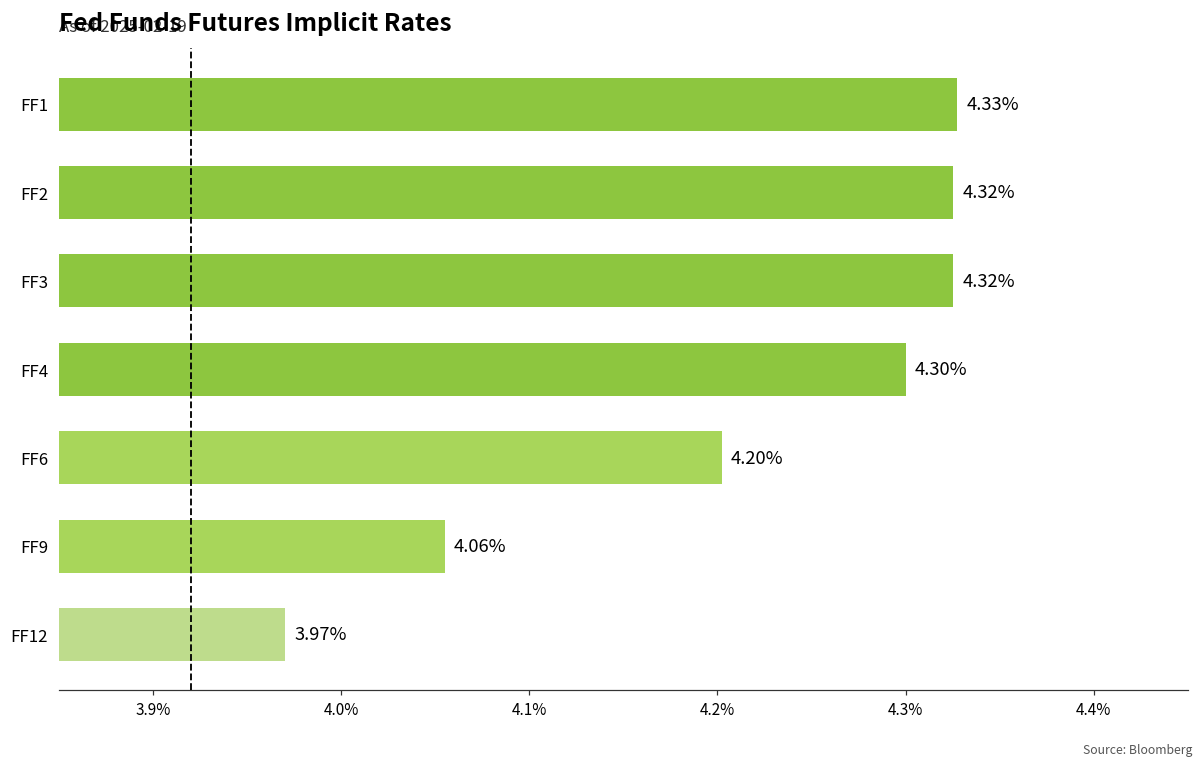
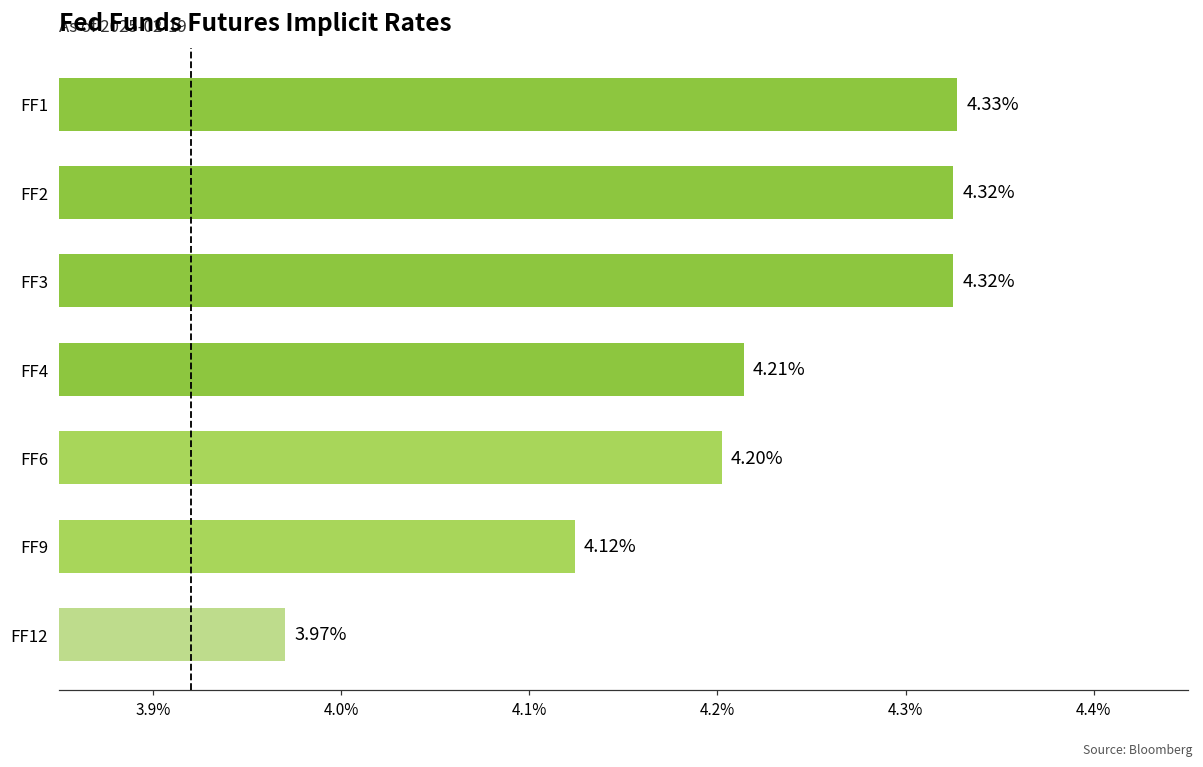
  {
    "FF1": "4.33%",
    "FF2": "4.32%",
    "FF3": "4.32%",
-   "FF4": "4.30%",
+   "FF4": "4.21%",
    "FF6": "4.20%",
-   "FF9": "4.06%",
+   "FF9": "4.12%",
    "FF12": "3.97%"
  }
